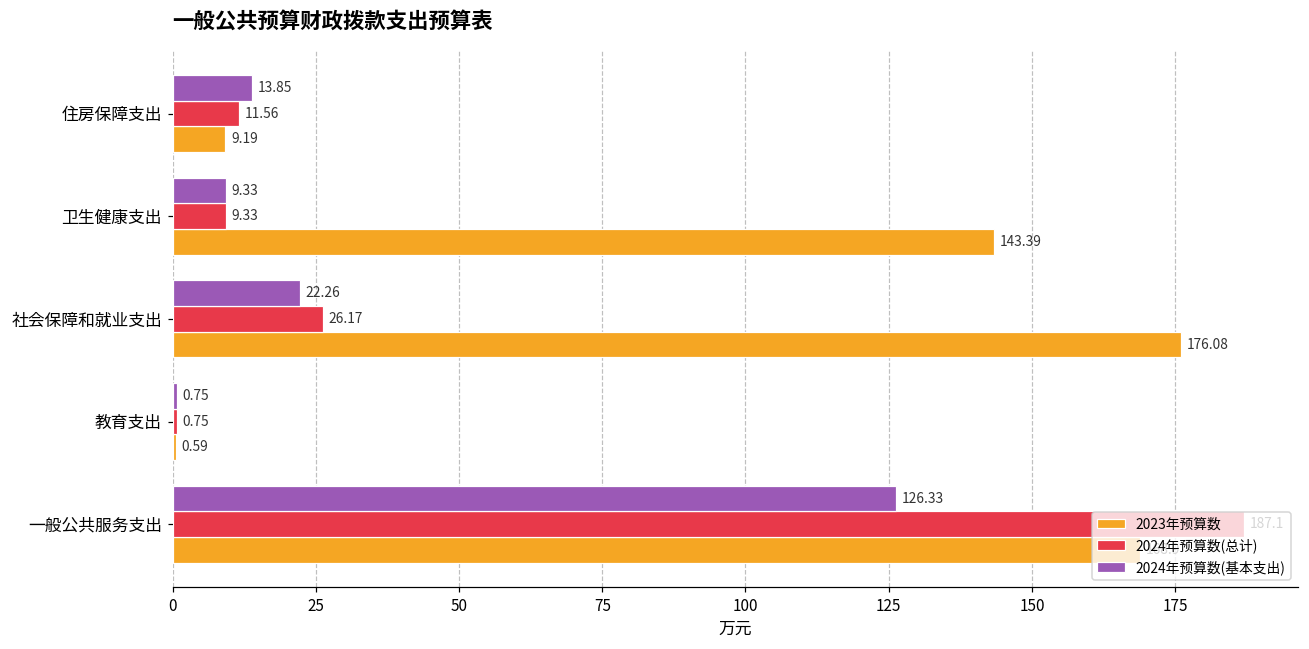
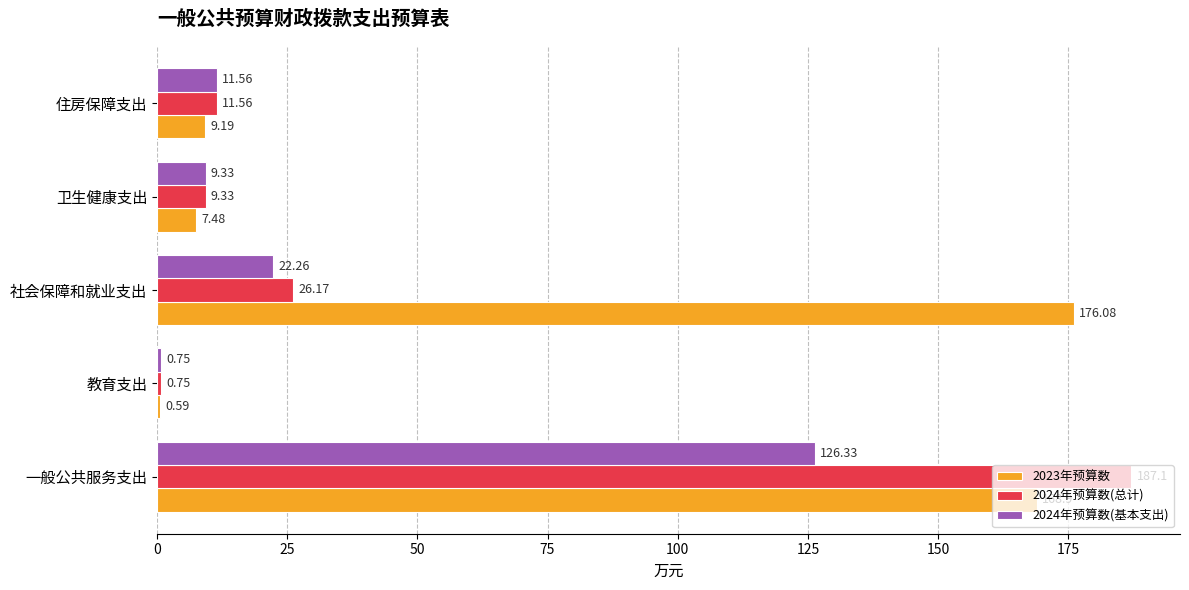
  {
    "2023年预算数": {
      "住房保障支出": 9.19,
-     "卫生健康支出": 143.39,
+     "卫生健康支出": 7.48,
      "社会保障和就业支出": 176.08,
      "教育支出": 0.59
    },
    "2024年预算数(总计)": {
      "住房保障支出": 11.56,
      "卫生健康支出": 9.33,
      "社会保障和就业支出": 26.17,
      "教育支出": 0.75
    },
    "2024年预算数(基本支出)": {
-     "住房保障支出": 13.85,
+     "住房保障支出": 11.56,
      "卫生健康支出": 9.33,
      "社会保障和就业支出": 22.26,
      "教育支出": 0.75,
      "一般公共服务支出": 126.33
    }
  }
